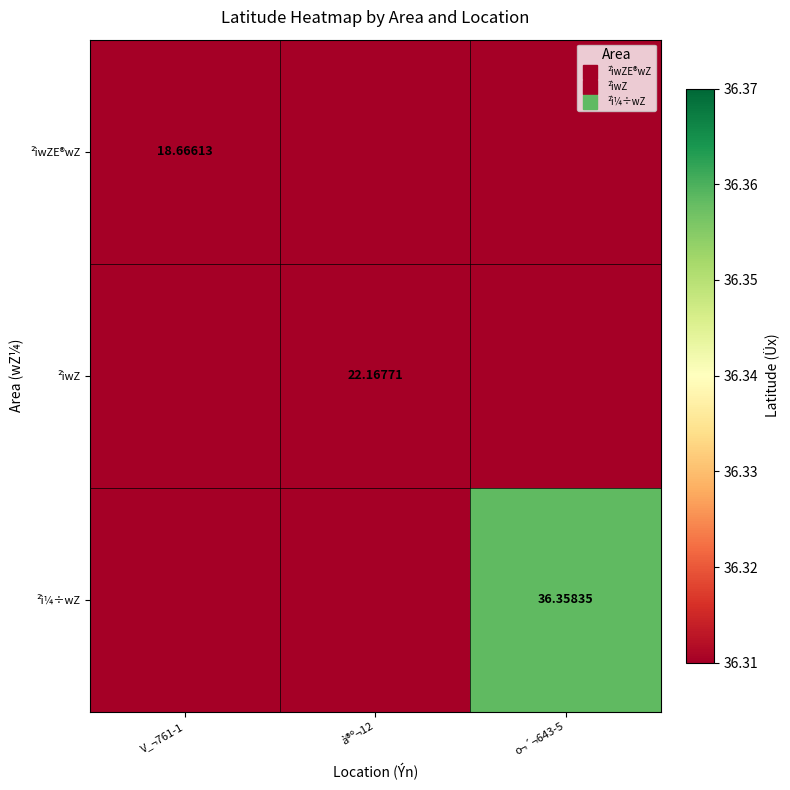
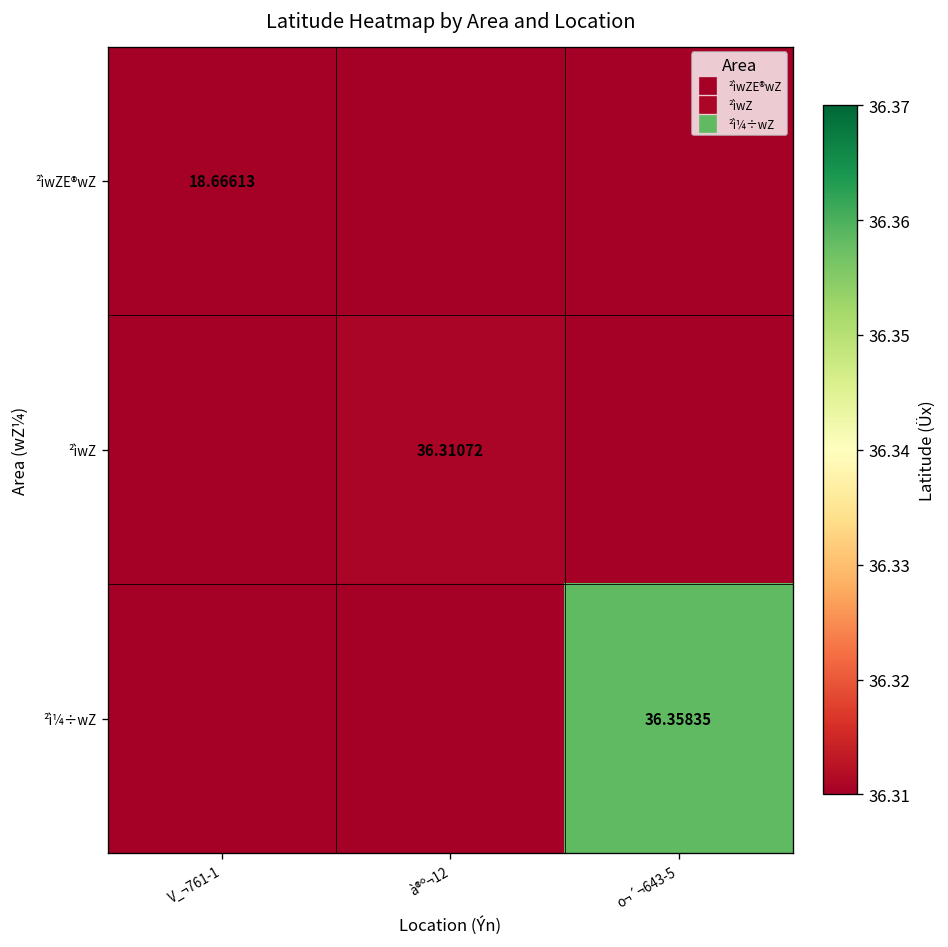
  {
    "²ìwZE®wZ": {
      "V_¬761-1": 18.66613
    },
    "²ìwZ": {
-     "à®º¬12": 22.16771
+     "à®º¬12": 36.31072
    },
    "²ì¼÷wZ": {
      "o¬´¬643-5": 36.35835
    }
  }
